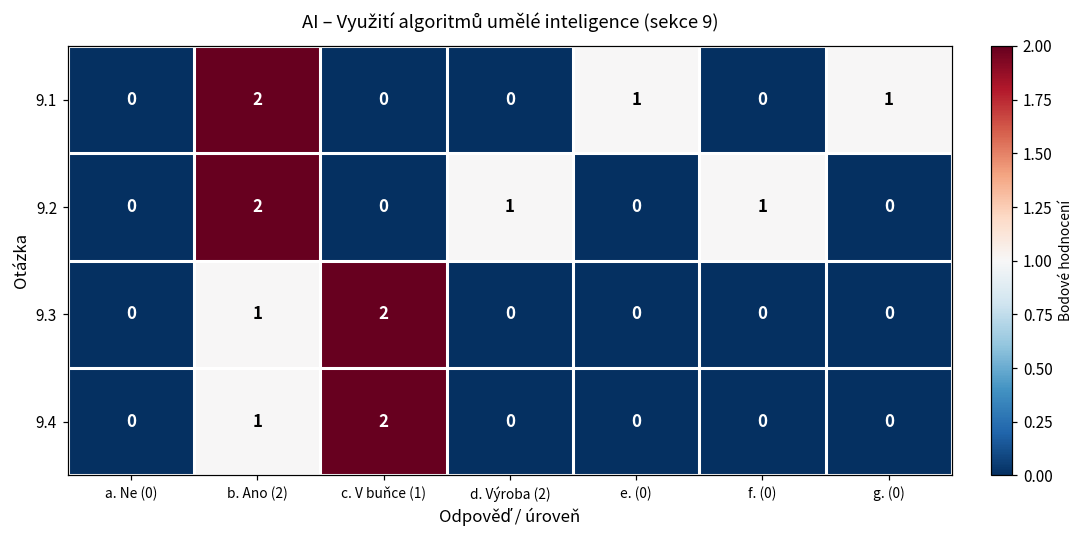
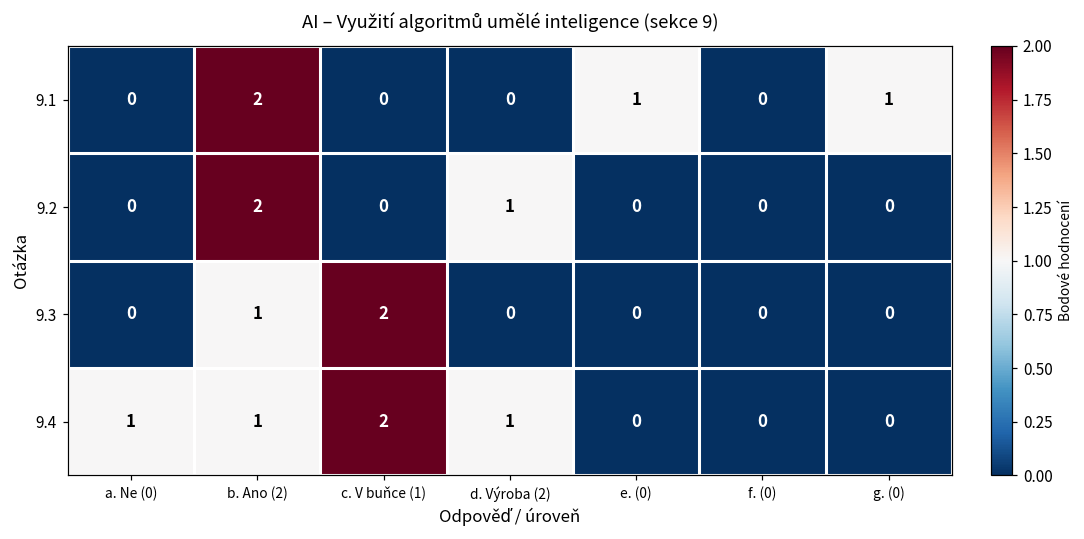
  {
    "9.1": {
      "a. Ne (0)": 0,
      "b. Ano (2)": 2,
      "c. V buňce (1)": 0,
      "d. Výroba (2)": 0,
      "e. (0)": 1,
      "f. (0)": 0,
      "g. (0)": 1
    },
    "9.2": {
      "a. Ne (0)": 0,
      "b. Ano (2)": 2,
      "c. V buňce (1)": 0,
      "d. Výroba (2)": 1,
      "e. (0)": 0,
-     "f. (0)": 1,
+     "f. (0)": 0,
      "g. (0)": 0
    },
    "9.3": {
      "a. Ne (0)": 0,
      "b. Ano (2)": 1,
      "c. V buňce (1)": 2,
      "d. Výroba (2)": 0,
      "e. (0)": 0,
      "f. (0)": 0,
      "g. (0)": 0
    },
    "9.4": {
-     "a. Ne (0)": 0,
+     "a. Ne (0)": 1,
      "b. Ano (2)": 1,
      "c. V buňce (1)": 2,
-     "d. Výroba (2)": 0,
+     "d. Výroba (2)": 1,
      "e. (0)": 0,
      "f. (0)": 0,
      "g. (0)": 0
    }
  }
